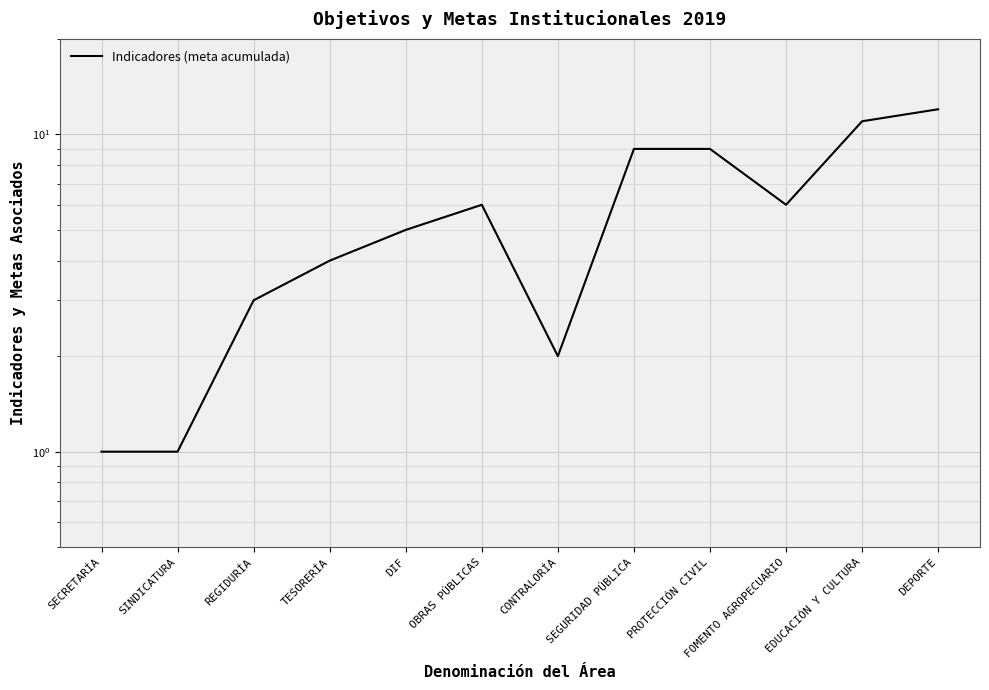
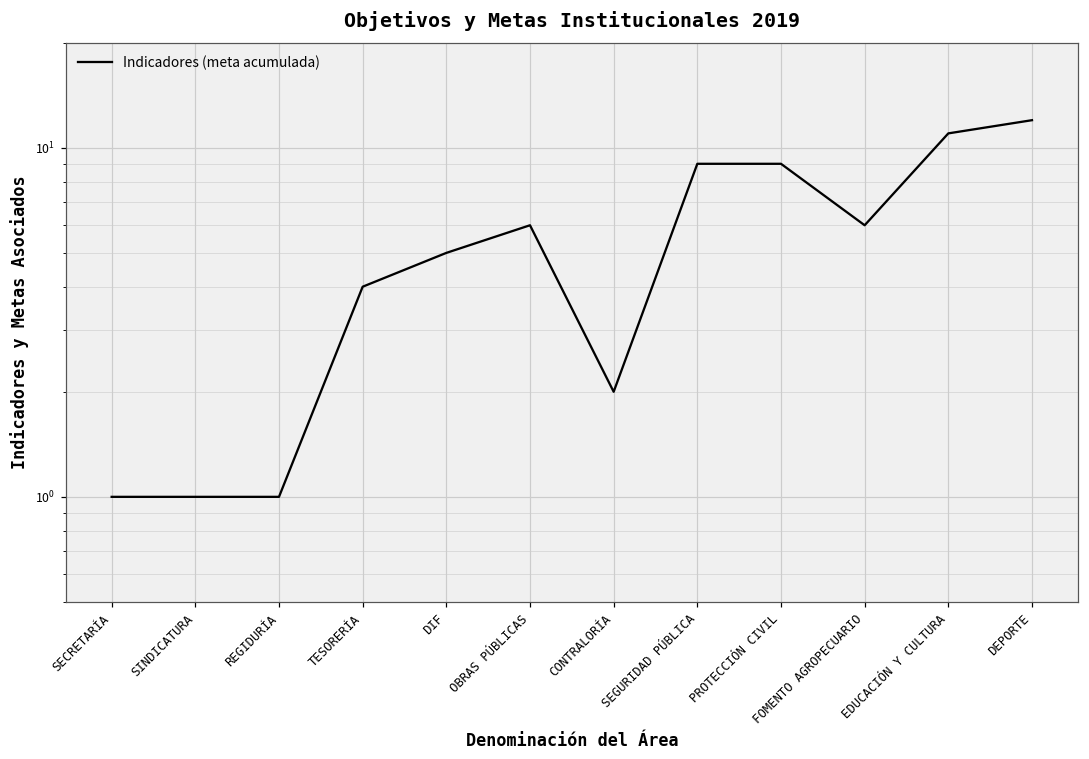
  {
    "SECRETARÍA": 1,
    "SINDICATURA": 1,
-   "REGIDURÍA": 3,
+   "REGIDURÍA": 1,
    "TESORERÍA": 4,
    "DIF": 5,
    "OBRAS PÚBLICAS": 6,
    "CONTRALORÍA": 2,
    "SEGURIDAD PÚBLICA": 9,
    "PROTECCIÓN CIVIL": 9,
    "FOMENTO AGROPECUARIO": 6,
    "EDUCACIÓN Y CULTURA": 11,
    "DEPORTE": 12
  }
